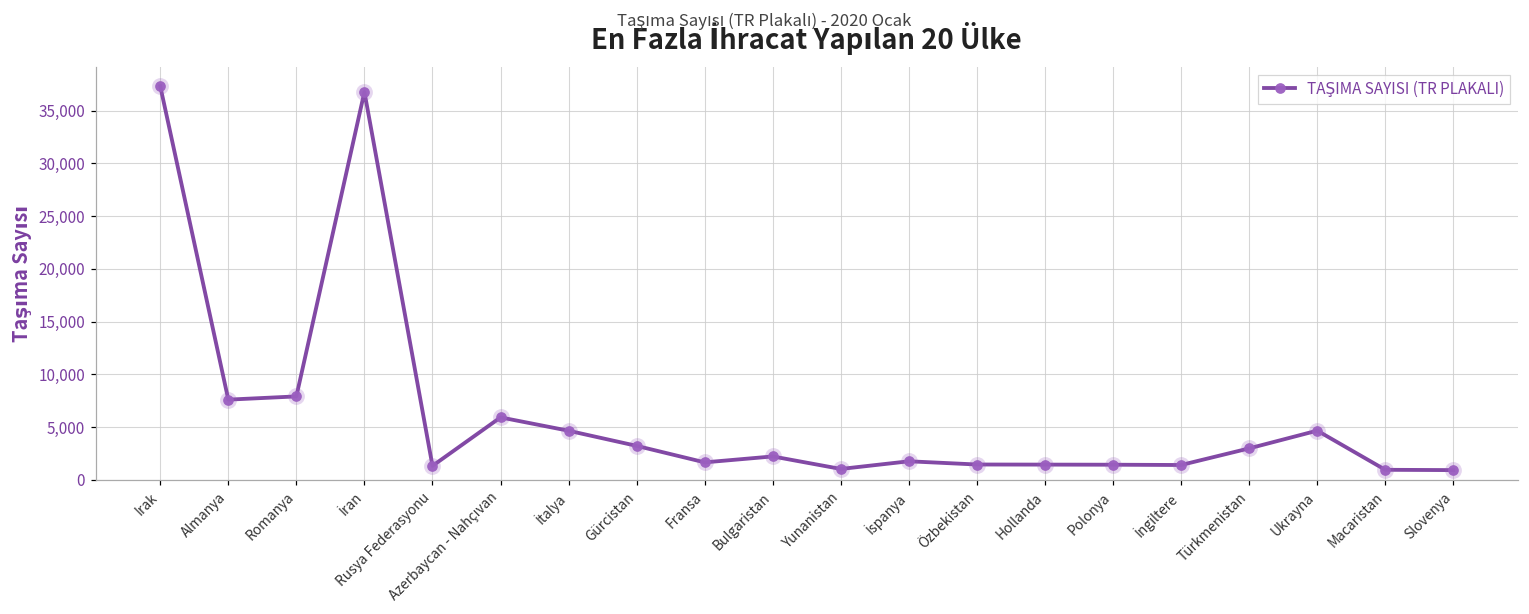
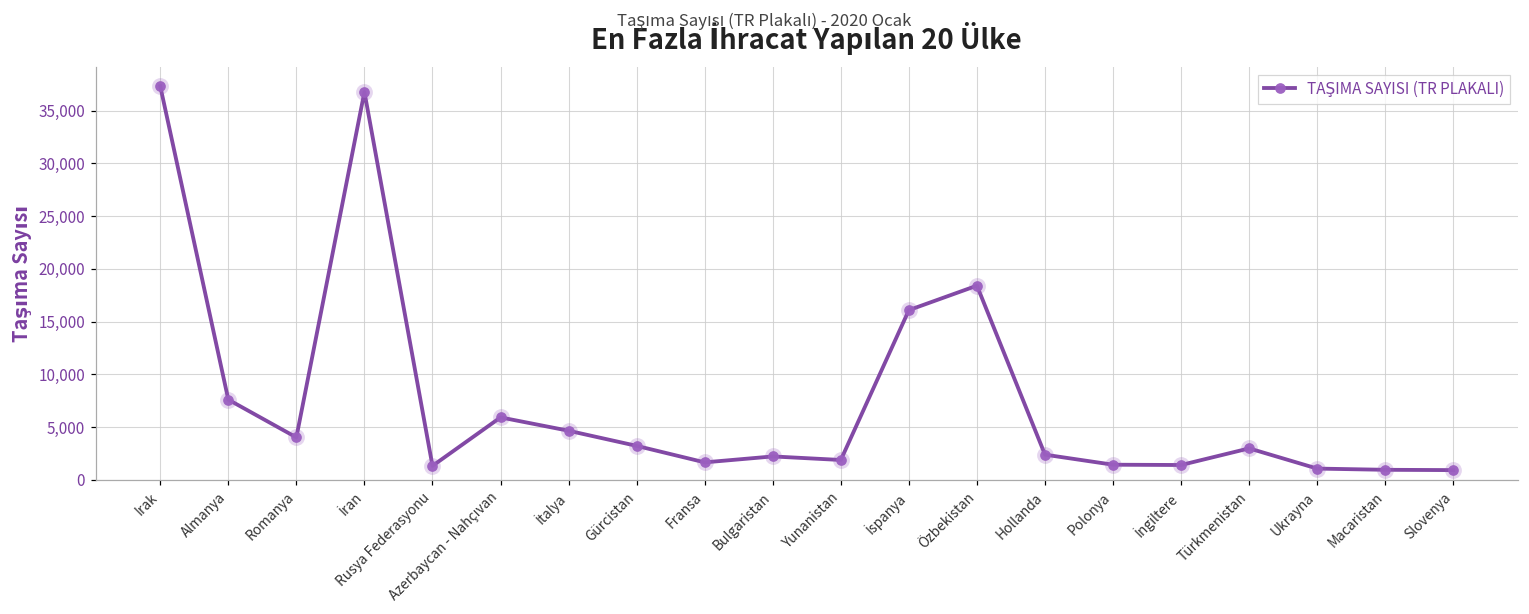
  {
    "Irak": "37,000",
    "Almanya": "8,000",
-   "Romanya": "8,000",
+   "Romanya": "4,000",
    "İran": "37,000",
    "Rusya Federasyonu": "1,000",
    "Azerbaycan - Nahçıvan": "6,000",
    "İtalya": "5,000",
    "Gürcistan": "3,000",
    "Fransa": "2,000",
    "Bulgaristan": "2,000",
-   "Yunanistan": "1,000",
-   "İspanya": "2,000",
-   "Özbekistan": "1,000",
-   "Hollanda": "1,000",
+   "Yunanistan": "2,000",
+   "İspanya": "16,000",
+   "Özbekistan": "18,000",
+   "Hollanda": "2,000",
    "Polonya": "1,000",
    "İngiltere": "1,000",
    "Türkmenistan": "3,000",
-   "Ukrayna": "5,000",
+   "Ukrayna": "1,000",
    "Macaristan": "1,000",
    "Slovenya": "1,000"
  }
